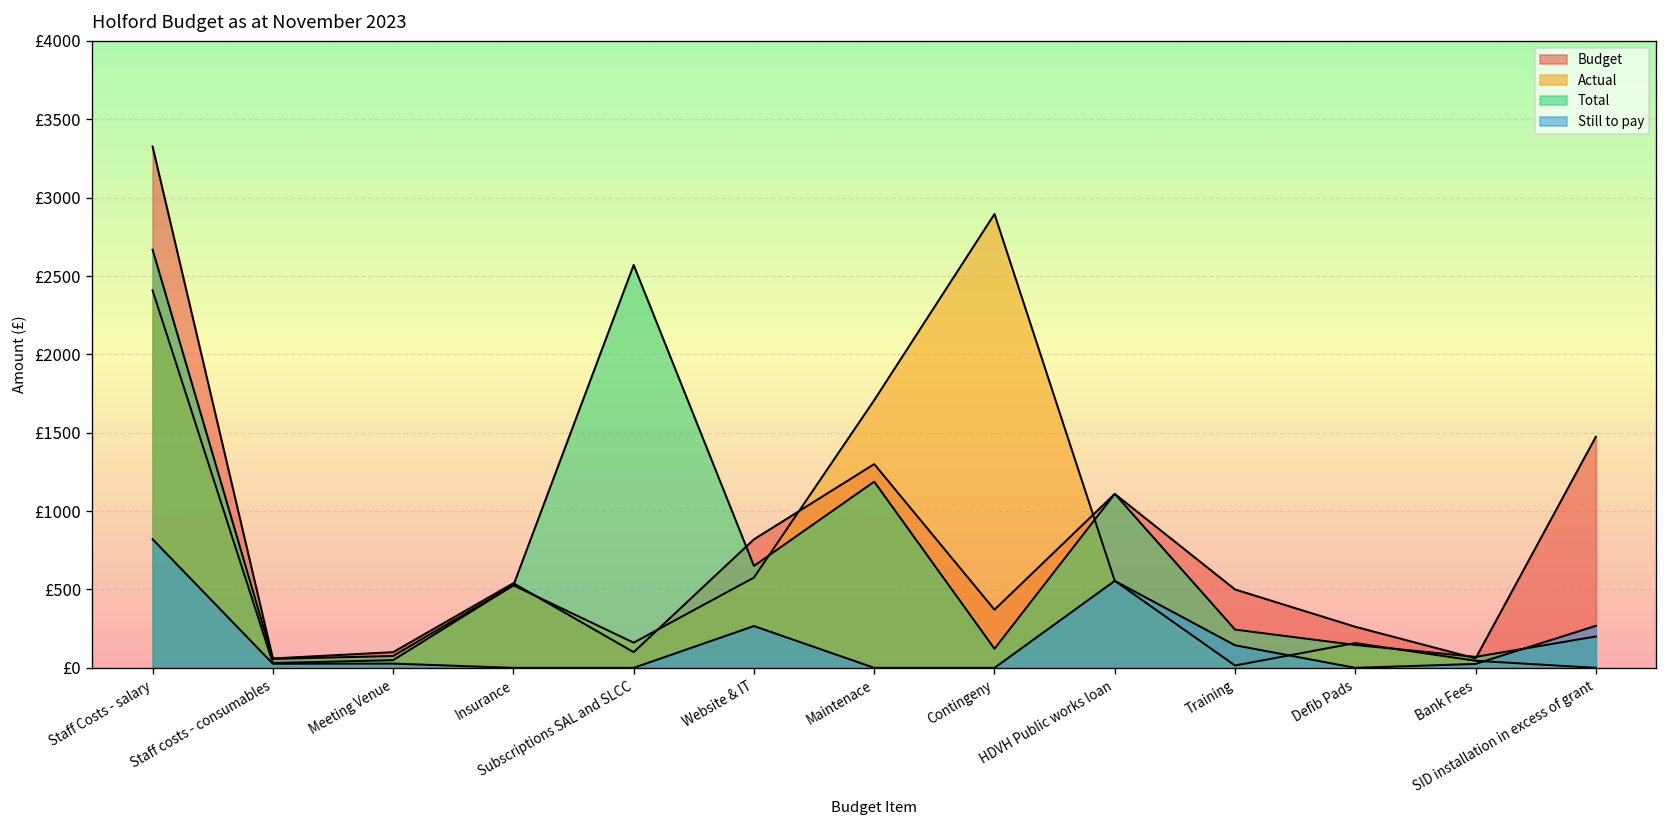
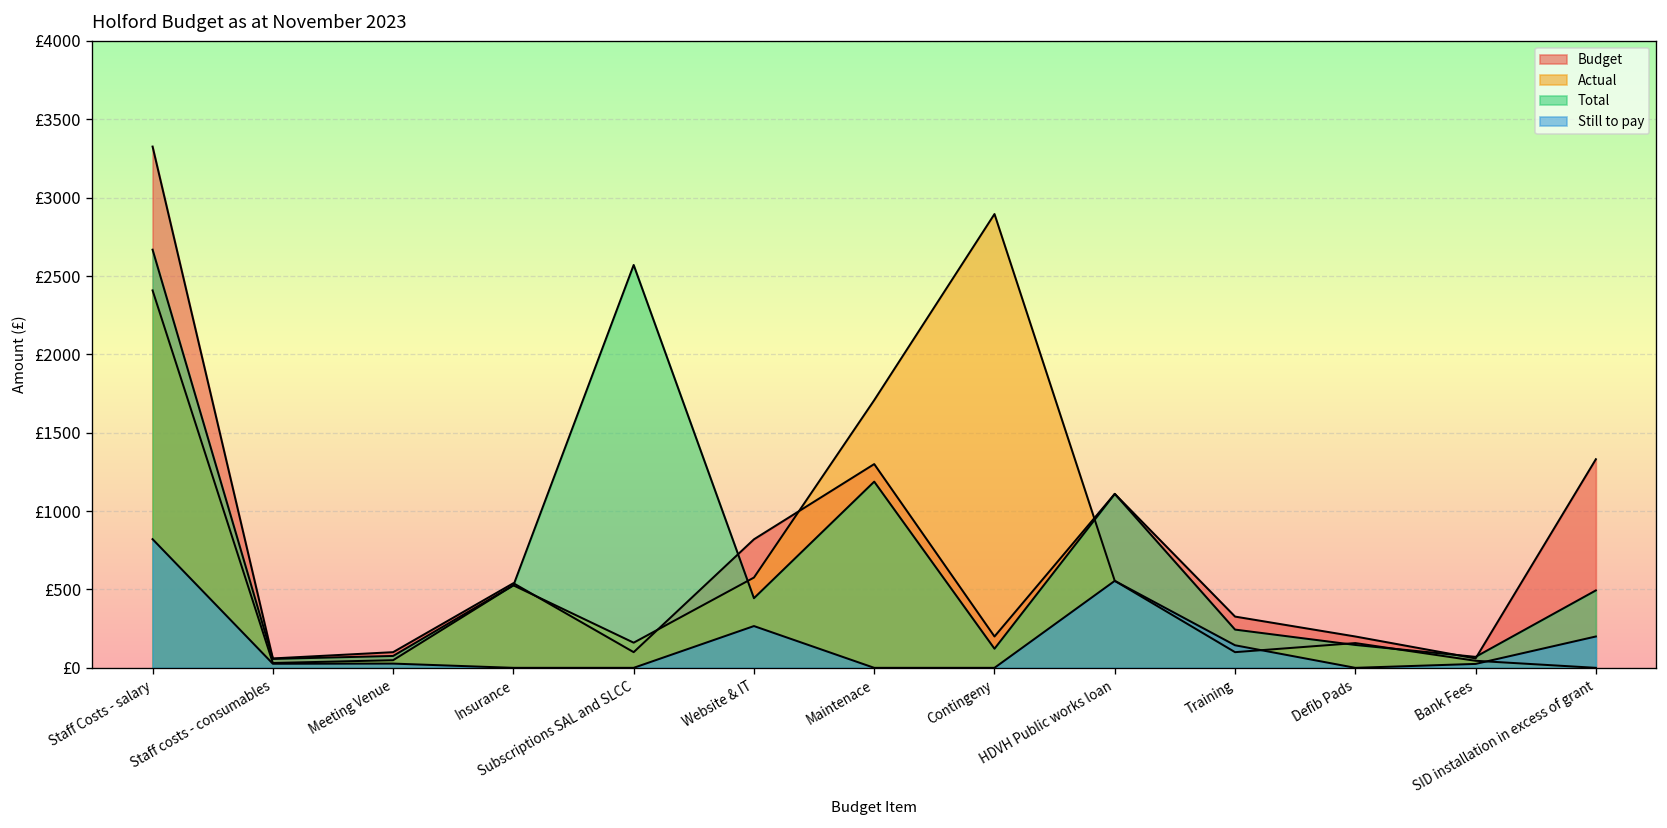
  {
    "Budget": {
      "Staff Costs - salary": "£3330",
      "Meeting Venue": "£100",
      "Subscriptions SAL and SLCC": "£100",
      "Website & IT": "£820",
      "Maintenace": "£1300",
-     "Contingeny": "£370",
-     "Training": "£500",
-     "Defib Pads": "£260",
-     "SID installation in excess of grant": "£1480"
+     "Contingeny": "£200",
+     "Training": "£330",
+     "Defib Pads": "£200",
+     "SID installation in excess of grant": "£1330"
    },
    "Actual": {
      "Staff Costs - salary": "£2410",
      "Meeting Venue": "£50",
      "Subscriptions SAL and SLCC": "£160",
      "Website & IT": "£580",
      "Maintenace": "£1710",
      "Contingeny": "£2900",
-     "Training": "£20",
+     "Training": "£100",
      "SID installation in excess of grant": "£0"
    },
    "Total": {
      "Staff Costs - salary": "£2670",
      "Meeting Venue": "£80",
      "Subscriptions SAL and SLCC": "£2570",
-     "Website & IT": "£650",
+     "Website & IT": "£440",
      "Maintenace": "£1190",
      "Contingeny": "£120",
      "Training": "£240",
-     "SID installation in excess of grant": "£200"
+     "SID installation in excess of grant": "£490"
    },
    "Still to pay": {
      "Staff Costs - salary": "£820",
      "Meeting Venue": "£30",
      "Insurance": "£0",
      "Subscriptions SAL and SLCC": "£0",
      "Website & IT": "£270",
      "Maintenace": "£0",
      "Contingeny": "£0",
      "Training": "£140",
      "Defib Pads": "£0",
      "Bank Fees": "£30",
-     "SID installation in excess of grant": "£270"
+     "SID installation in excess of grant": "£200"
    }
  }
